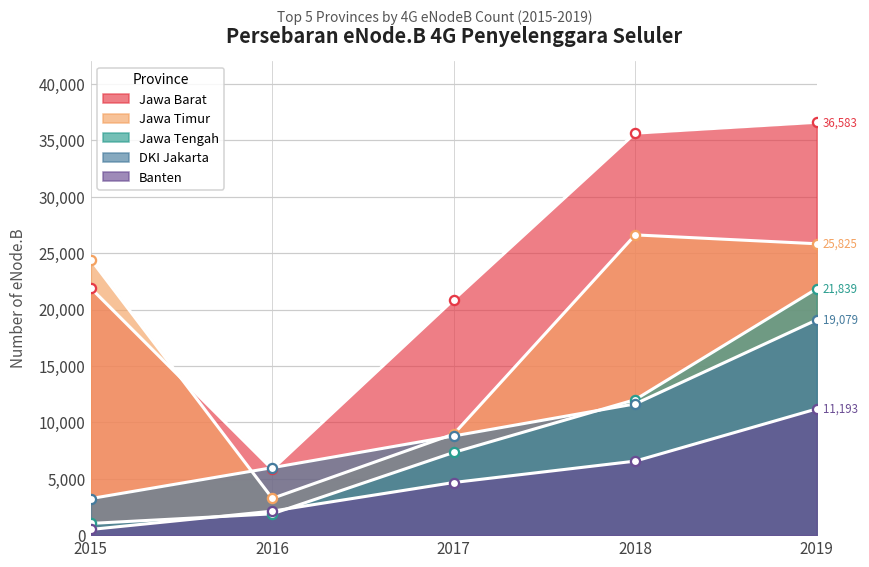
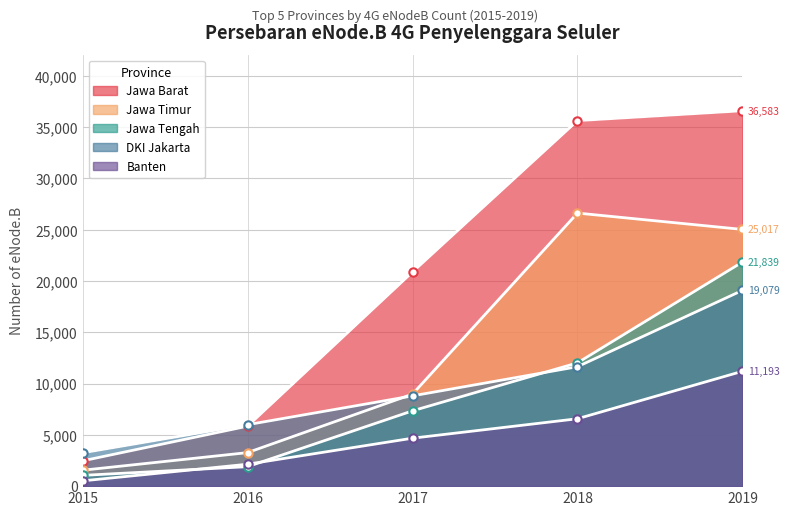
  {
    "Jawa Barat": {
-     "2015": "21,900",
+     "2015": "2,500",
      "2017": "20,900",
      "2018": "35,600"
    },
    "Jawa Timur": {
-     "2015": "24,400",
-     "2019": "25,825"
+     "2015": "1,600",
+     "2019": "25,017"
    }
  }
